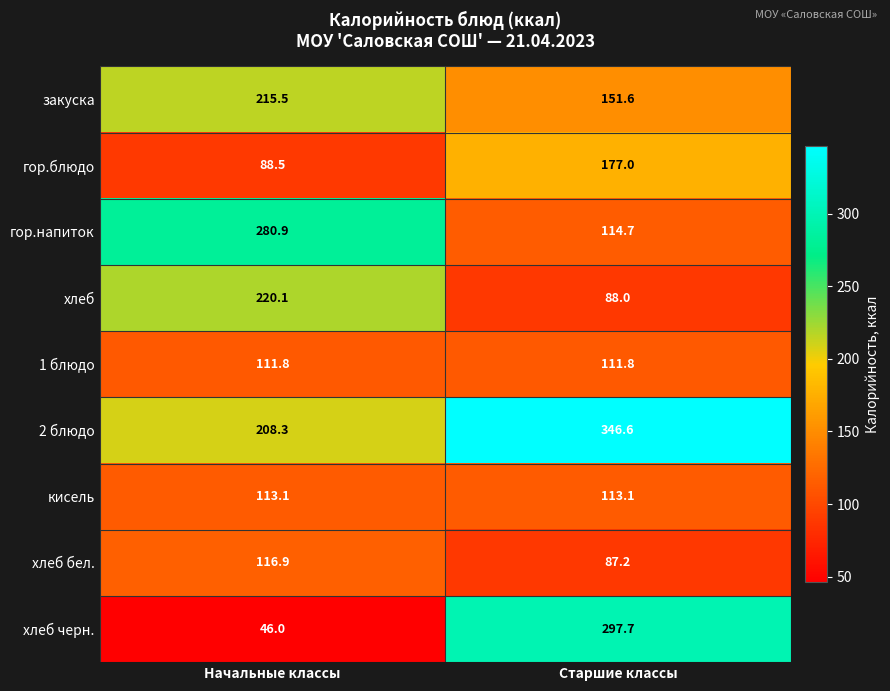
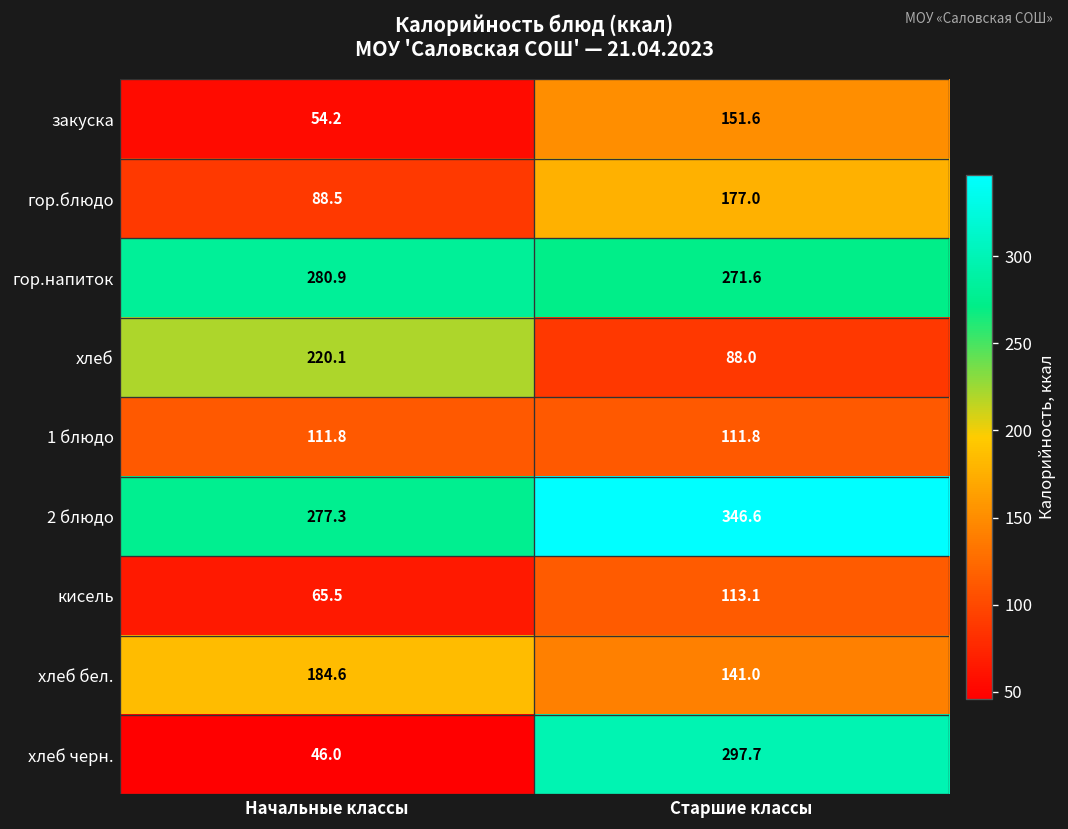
  {
    "закуска": {
-     "Начальные классы": 215.5,
+     "Начальные классы": 54.2,
      "Старшие классы": 151.6
    },
    "гор.блюдо": {
      "Начальные классы": 88.5,
      "Старшие классы": 177.0
    },
    "гор.напиток": {
      "Начальные классы": 280.9,
-     "Старшие классы": 114.7
+     "Старшие классы": 271.6
    },
    "хлеб": {
      "Начальные классы": 220.1,
      "Старшие классы": 88.0
    },
    "1 блюдо": {
      "Начальные классы": 111.8,
      "Старшие классы": 111.8
    },
    "2 блюдо": {
-     "Начальные классы": 208.3,
+     "Начальные классы": 277.3,
      "Старшие классы": 346.6
    },
    "кисель": {
-     "Начальные классы": 113.1,
+     "Начальные классы": 65.5,
      "Старшие классы": 113.1
    },
    "хлеб бел.": {
-     "Начальные классы": 116.9,
-     "Старшие классы": 87.2
+     "Начальные классы": 184.6,
+     "Старшие классы": 141.0
    },
    "хлеб черн.": {
      "Начальные классы": 46.0,
      "Старшие классы": 297.7
    }
  }
